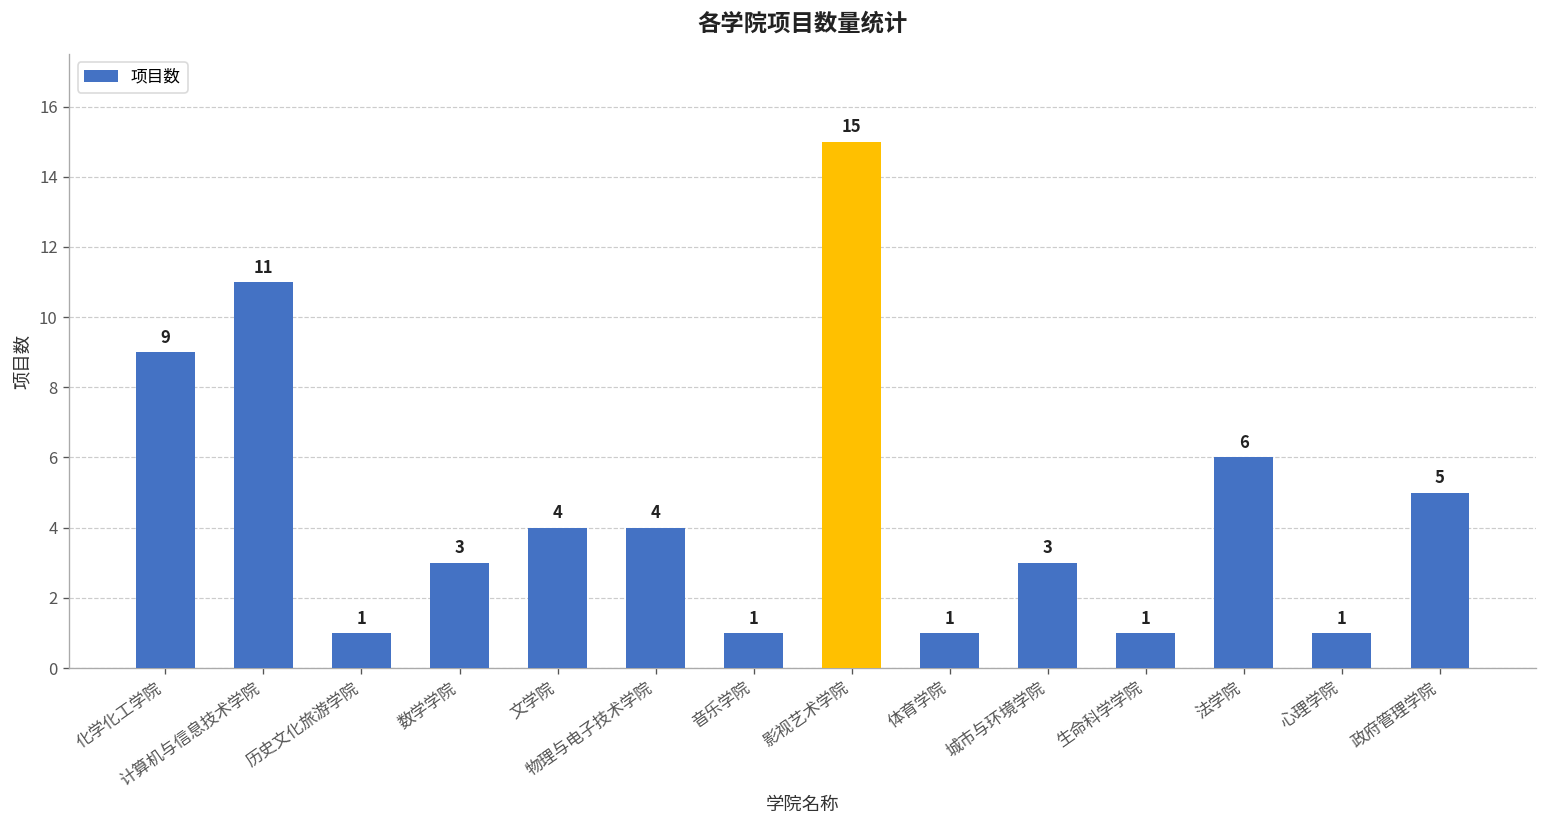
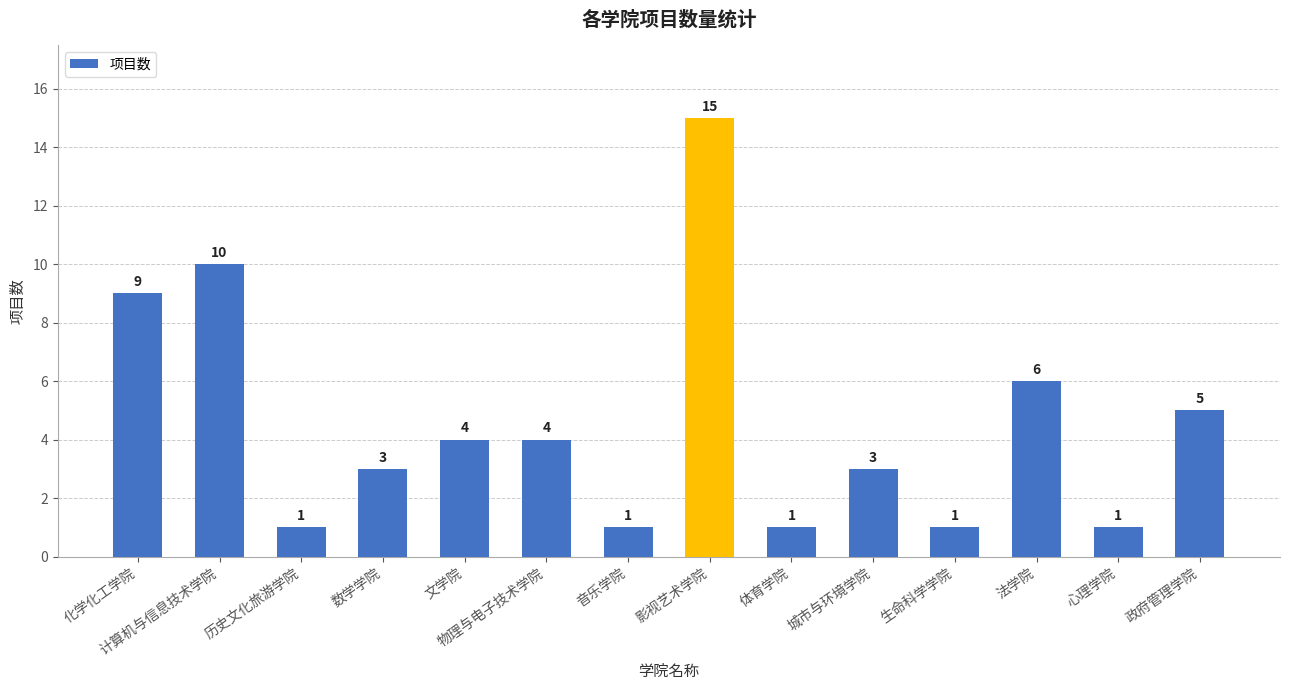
  {
    "化学化工学院": 9,
-   "计算机与信息技术学院": 11,
+   "计算机与信息技术学院": 10,
    "历史文化旅游学院": 1,
    "数学学院": 3,
    "文学院": 4,
    "物理与电子技术学院": 4,
    "音乐学院": 1,
    "影视艺术学院": 15,
    "体育学院": 1,
    "城市与环境学院": 3,
    "生命科学学院": 1,
    "法学院": 6,
    "心理学院": 1,
    "政府管理学院": 5
  }
